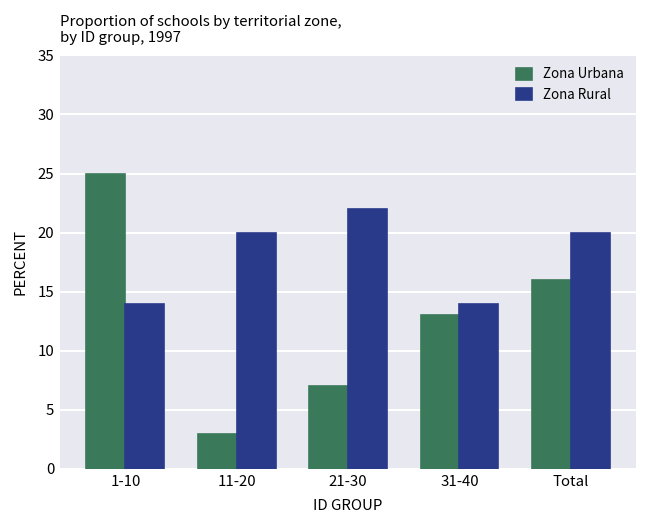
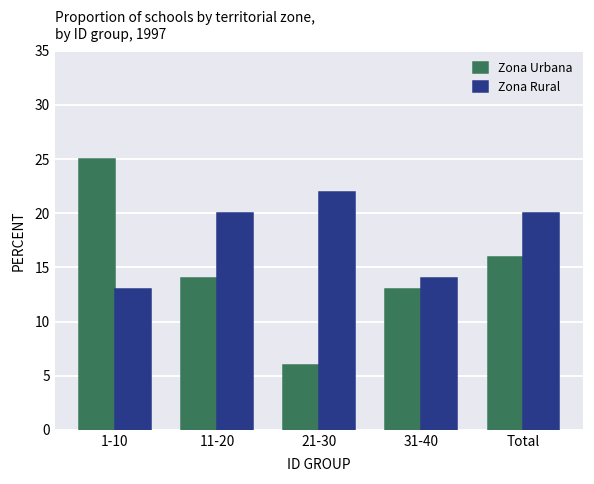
  {
    "Zona Urbana": {
      "1-10": 25,
-     "11-20": 3,
-     "21-30": 7,
+     "11-20": 14,
+     "21-30": 6,
      "31-40": 13,
      "Total": 16
    },
    "Zona Rural": {
-     "1-10": 14,
+     "1-10": 13,
      "11-20": 20,
      "21-30": 22,
      "31-40": 14,
      "Total": 20
    }
  }
